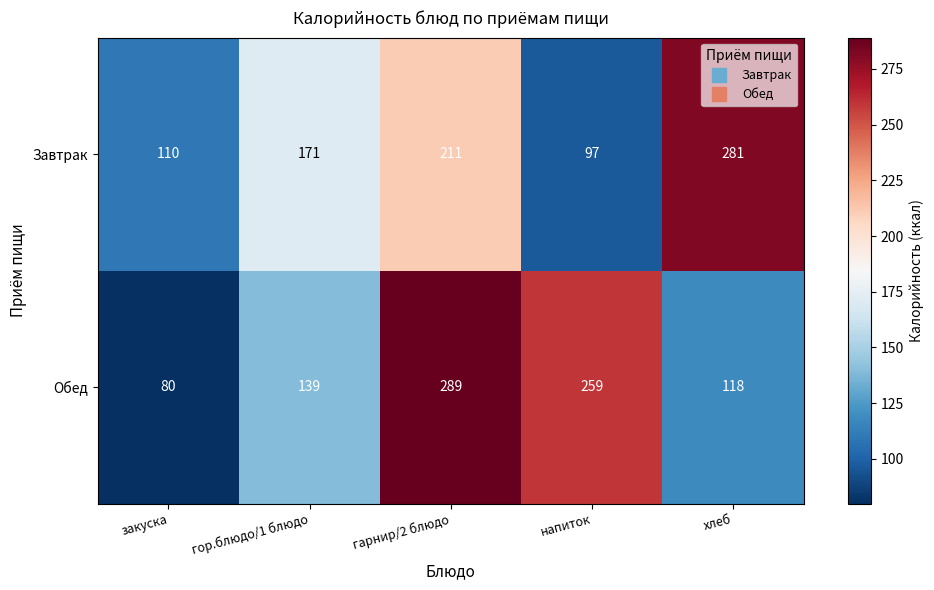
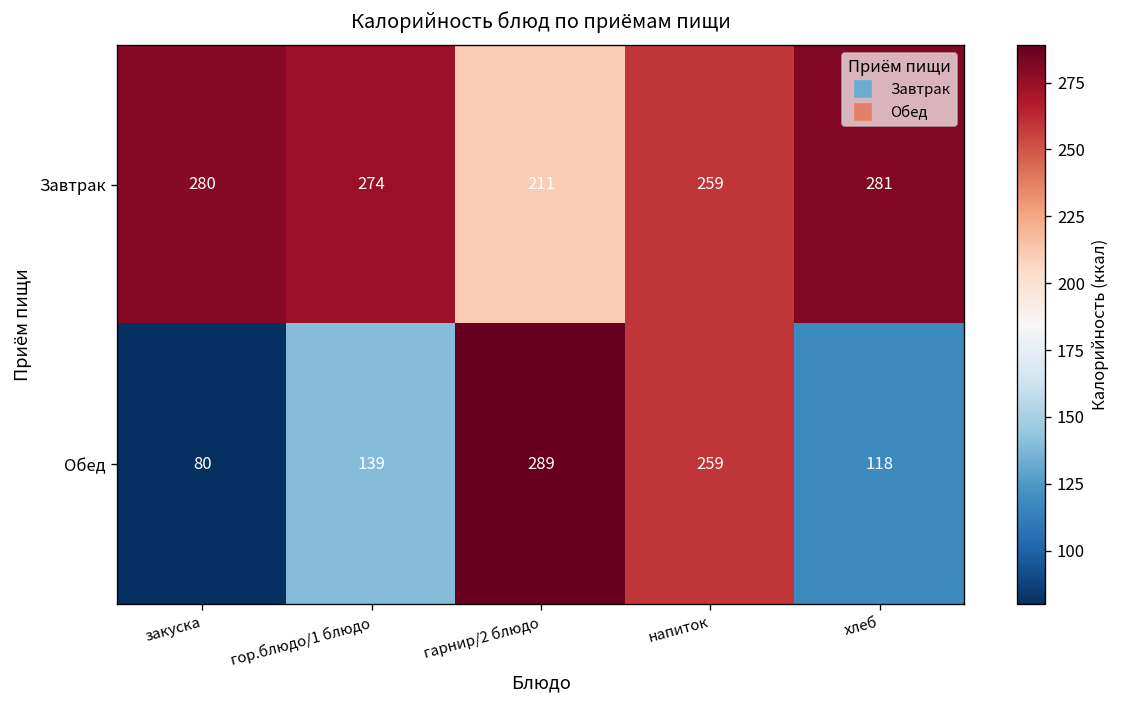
  {
    "Завтрак": {
-     "закуска": 110,
-     "гор.блюдо/1 блюдо": 171,
+     "закуска": 280,
+     "гор.блюдо/1 блюдо": 274,
      "гарнир/2 блюдо": 211,
-     "напиток": 97,
+     "напиток": 259,
      "хлеб": 281
    },
    "Обед": {
      "закуска": 80,
      "гор.блюдо/1 блюдо": 139,
      "гарнир/2 блюдо": 289,
      "напиток": 259,
      "хлеб": 118
    }
  }
